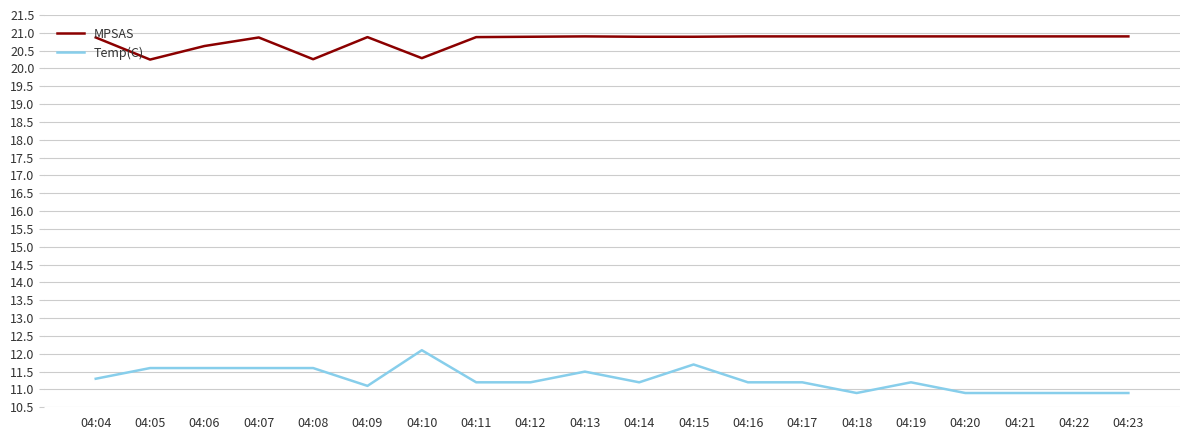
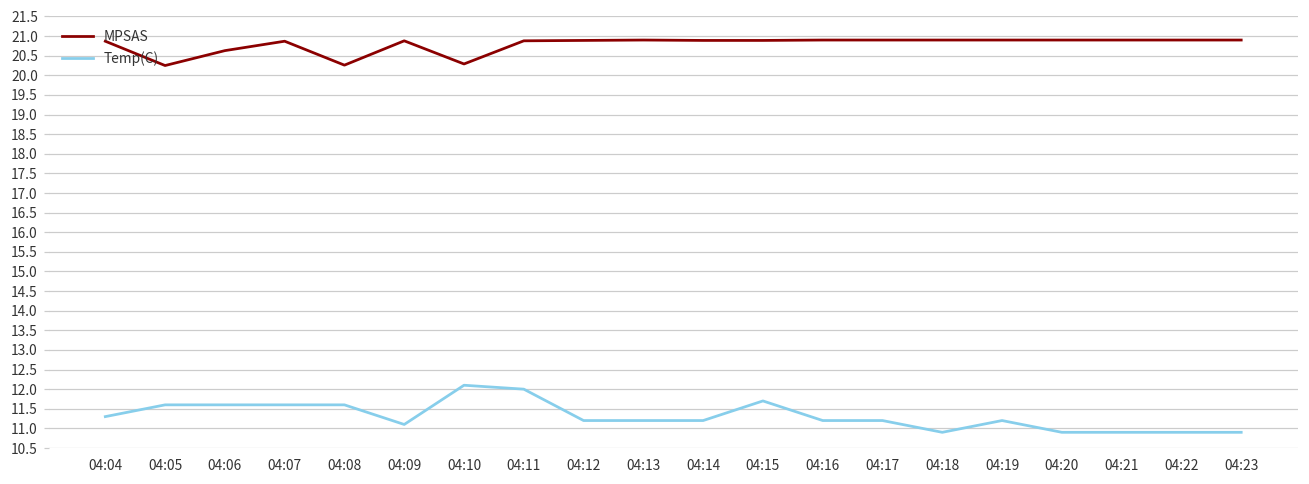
  {
    "MPSAS": {
      "04:04": 20.9,
      "04:05": 20.3,
      "04:06": 20.6,
      "04:07": 20.9,
      "04:08": 20.3,
      "04:09": 20.9,
      "04:10": 20.3,
      "04:11": 20.9,
      "04:12": 20.9,
      "04:13": 20.9,
      "04:14": 20.9,
      "04:15": 20.9,
      "04:16": 20.9,
      "04:17": 20.9,
      "04:18": 20.9,
      "04:19": 20.9,
      "04:20": 20.9,
      "04:21": 20.9,
      "04:22": 20.9,
      "04:23": 20.9
    },
    "Temp(C)": {
      "04:04": 11.3,
      "04:05": 11.6,
      "04:06": 11.6,
      "04:07": 11.6,
      "04:08": 11.6,
      "04:09": 11.1,
      "04:10": 12.1,
-     "04:11": 11.2,
+     "04:11": 12.0,
      "04:12": 11.2,
-     "04:13": 11.5,
+     "04:13": 11.2,
      "04:14": 11.2,
      "04:15": 11.7,
      "04:16": 11.2,
      "04:17": 11.2,
      "04:18": 10.9,
      "04:19": 11.2,
      "04:20": 10.9,
      "04:21": 10.9,
      "04:22": 10.9,
      "04:23": 10.9
    }
  }
